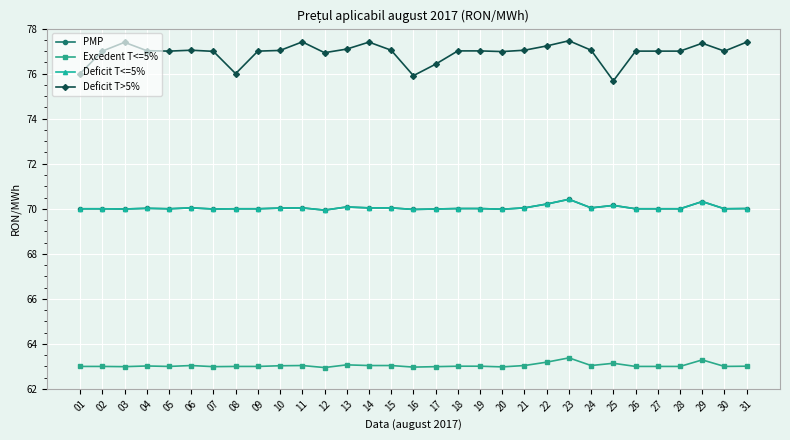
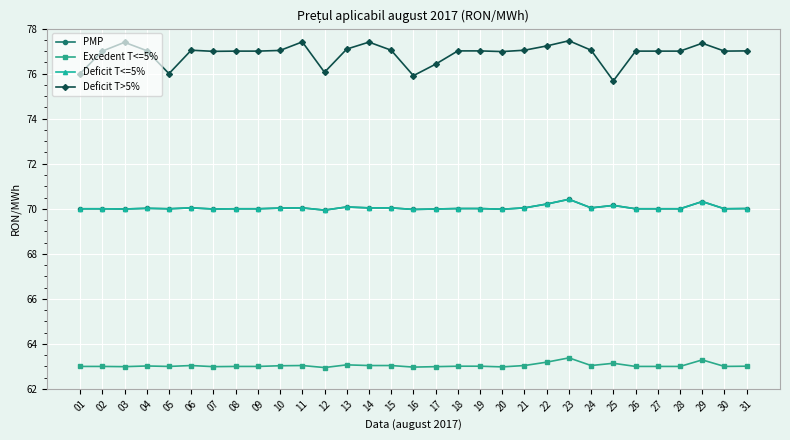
  {
    "Deficit T>5%": {
-     "05": 77,
+     "05": 76,
      "06": 77.0,
      "07": 77.0,
-     "08": 76,
+     "08": 77,
      "09": 77.0,
      "10": 77.0,
      "11": 77.4,
-     "12": 76.9,
+     "12": 76.1,
      "13": 77.1,
      "14": 77.4,
      "15": 77.0,
      "16": 75.9,
      "17": 76.4,
      "18": 77.0,
      "19": 77.0,
      "20": 77.0,
      "21": 77.0,
      "22": 77.2,
      "23": 77.5,
      "24": 77.0,
      "25": 75.7,
      "26": 77.0,
      "27": 77.0,
      "28": 77.0,
      "29": 77.4,
      "30": 77.0,
-     "31": 77.4
+     "31": 77.0
    }
  }
